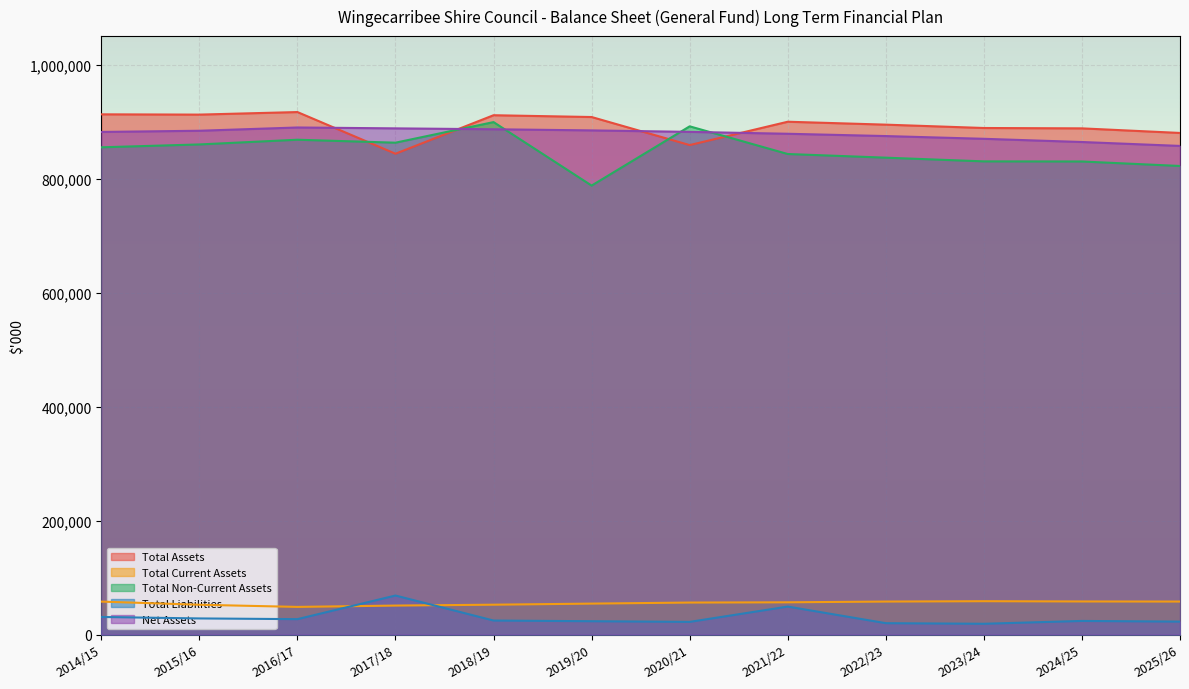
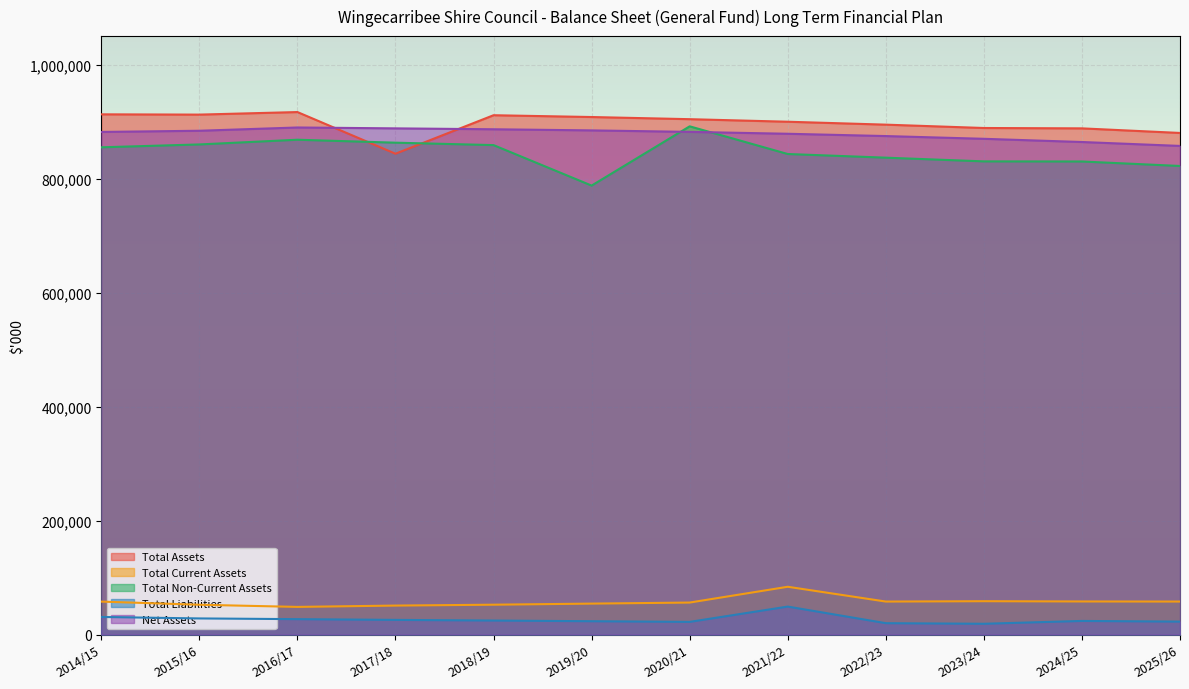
  {
    "Total Assets": {
      "2014/15": "910,000",
      "2015/16": "910,000",
      "2016/17": "920,000",
      "2017/18": "840,000",
      "2018/19": "910,000",
      "2019/20": "910,000",
-     "2020/21": "860,000",
+     "2020/21": "900,000",
      "2021/22": "900,000",
      "2022/23": "890,000",
      "2023/24": "890,000",
      "2024/25": "890,000",
      "2025/26": "880,000"
    },
    "Total Current Assets": {
      "2014/15": "60,000",
      "2016/17": "50,000",
      "2017/18": "50,000",
      "2018/19": "50,000",
      "2019/20": "50,000",
      "2020/21": "60,000",
-     "2021/22": "60,000",
+     "2021/22": "80,000",
      "2022/23": "60,000",
      "2023/24": "60,000",
      "2024/25": "60,000",
      "2025/26": "60,000"
    },
    "Total Non-Current Assets": {
      "2014/15": "850,000",
      "2015/16": "860,000",
      "2016/17": "870,000",
      "2017/18": "860,000",
-     "2018/19": "900,000",
+     "2018/19": "860,000",
      "2019/20": "790,000",
      "2020/21": "890,000",
      "2021/22": "840,000",
      "2022/23": "840,000",
      "2023/24": "830,000",
      "2024/25": "830,000",
      "2025/26": "820,000"
    },
    "Total Liabilities": {
      "2014/15": "30,000",
      "2016/17": "30,000",
-     "2017/18": "70,000",
+     "2017/18": "30,000",
      "2018/19": "20,000",
      "2019/20": "20,000",
      "2020/21": "20,000",
      "2021/22": "50,000",
      "2022/23": "20,000",
      "2023/24": "20,000",
      "2024/25": "20,000",
      "2025/26": "20,000"
    },
    "Net Assets": {
      "2014/15": "880,000",
      "2015/16": "880,000",
      "2016/17": "890,000",
      "2017/18": "890,000",
      "2018/19": "890,000",
      "2019/20": "880,000",
      "2020/21": "880,000",
      "2021/22": "880,000",
      "2022/23": "870,000",
      "2023/24": "870,000",
      "2024/25": "860,000",
      "2025/26": "860,000"
    }
  }
